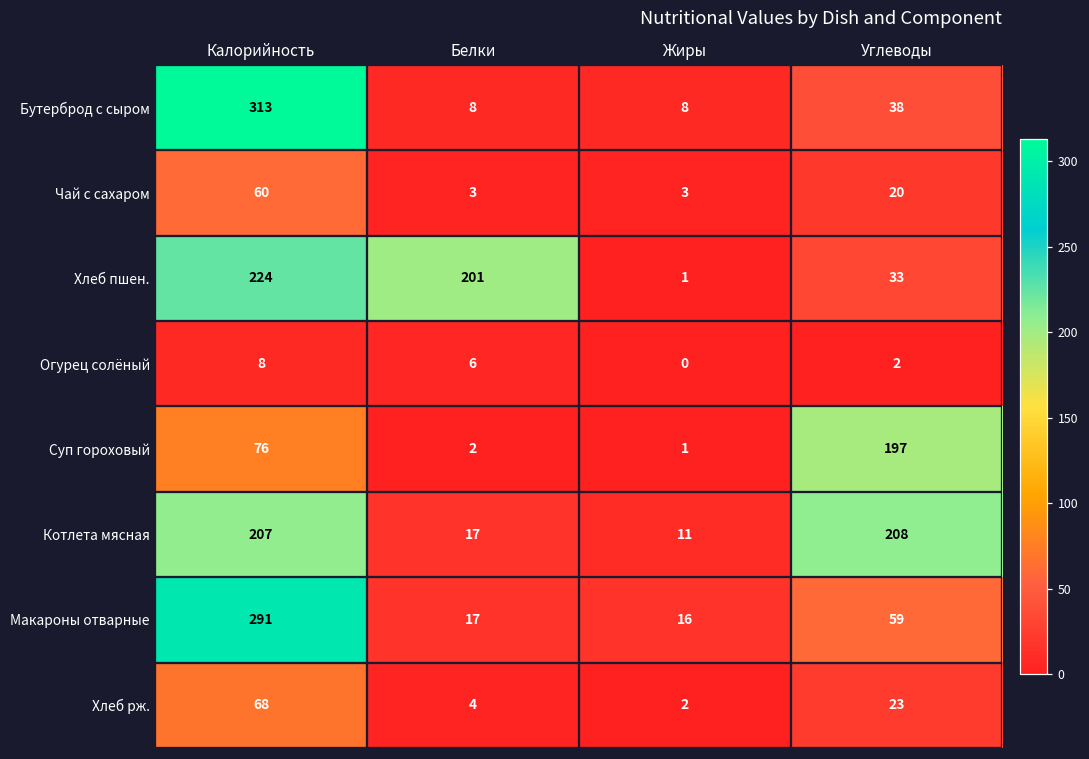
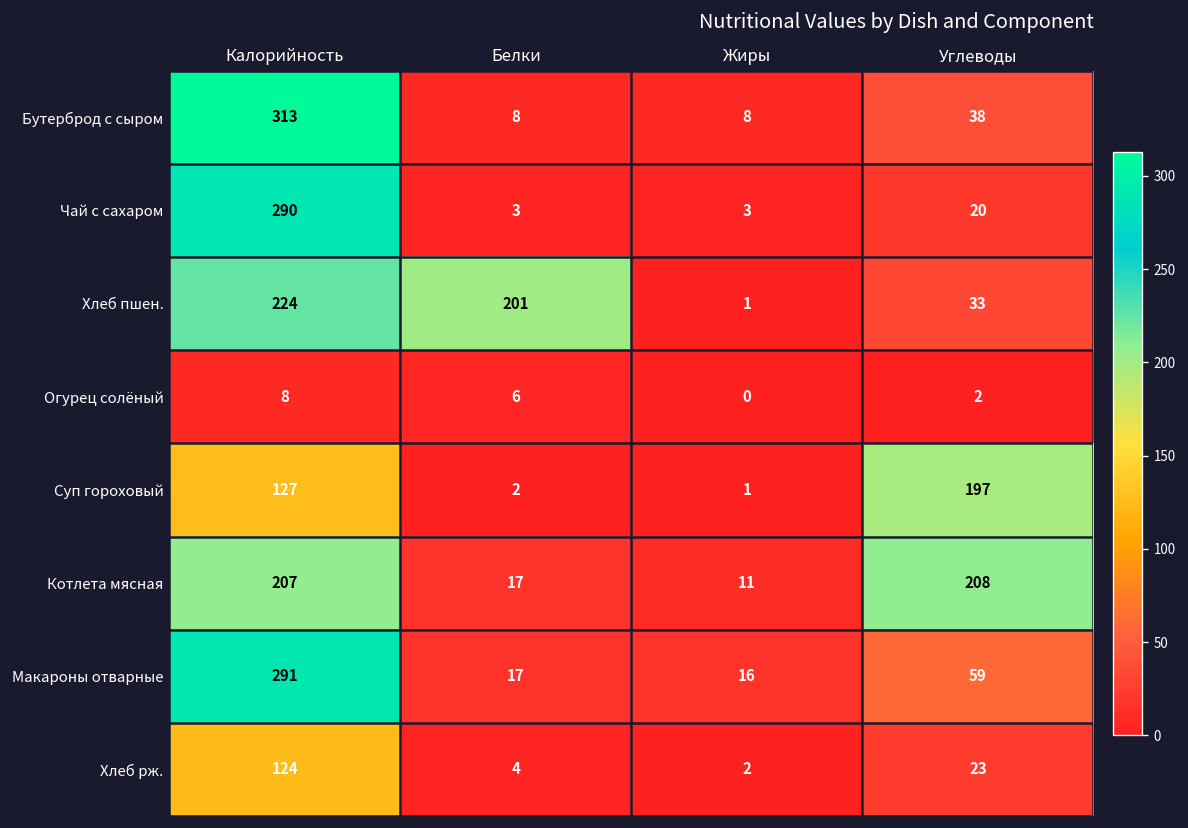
  {
    "Бутерброд с сыром": {
      "Калорийность": 313,
      "Белки": 8,
      "Жиры": 8,
      "Углеводы": 38
    },
    "Чай с сахаром": {
-     "Калорийность": 60,
+     "Калорийность": 290,
      "Белки": 3,
      "Жиры": 3,
      "Углеводы": 20
    },
    "Хлеб пшен.": {
      "Калорийность": 224,
      "Белки": 201,
      "Жиры": 1,
      "Углеводы": 33
    },
    "Огурец солёный": {
      "Калорийность": 8,
      "Белки": 6,
      "Жиры": 0,
      "Углеводы": 2
    },
    "Суп гороховый": {
-     "Калорийность": 76,
+     "Калорийность": 127,
      "Белки": 2,
      "Жиры": 1,
      "Углеводы": 197
    },
    "Котлета мясная": {
      "Калорийность": 207,
      "Белки": 17,
      "Жиры": 11,
      "Углеводы": 208
    },
    "Макароны отварные": {
      "Калорийность": 291,
      "Белки": 17,
      "Жиры": 16,
      "Углеводы": 59
    },
    "Хлеб рж.": {
-     "Калорийность": 68,
+     "Калорийность": 124,
      "Белки": 4,
      "Жиры": 2,
      "Углеводы": 23
    }
  }
